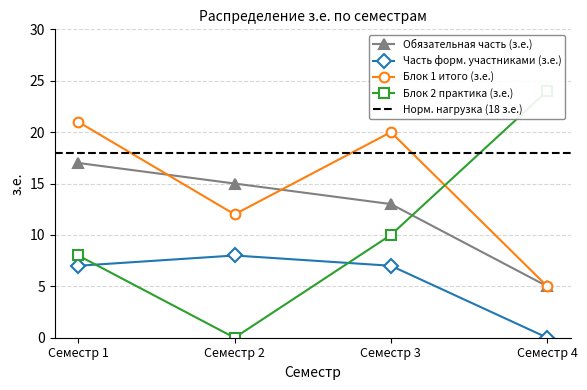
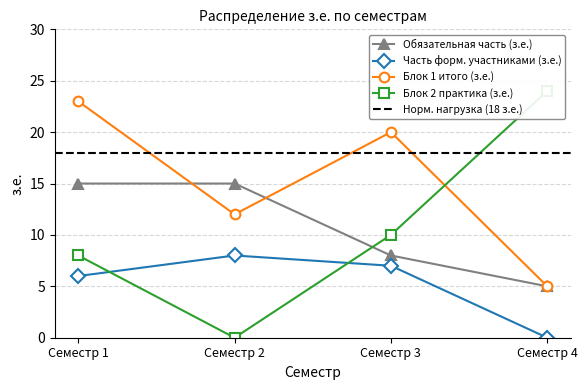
  {
    "Обязательная часть (з.е.)": {
-     "Семестр 1": 17,
+     "Семестр 1": 15,
      "Семестр 2": 15,
-     "Семестр 3": 13
+     "Семестр 3": 8
    },
    "Часть форм. участниками (з.е.)": {
-     "Семестр 1": 7,
+     "Семестр 1": 6,
      "Семестр 2": 8,
      "Семестр 3": 7,
      "Семестр 4": 0
    },
    "Блок 1 итого (з.е.)": {
-     "Семестр 1": 21,
+     "Семестр 1": 23,
      "Семестр 2": 12,
      "Семестр 3": 20
    },
    "Блок 2 практика (з.е.)": {
      "Семестр 1": 8,
      "Семестр 2": 0,
      "Семестр 3": 10
    }
  }
